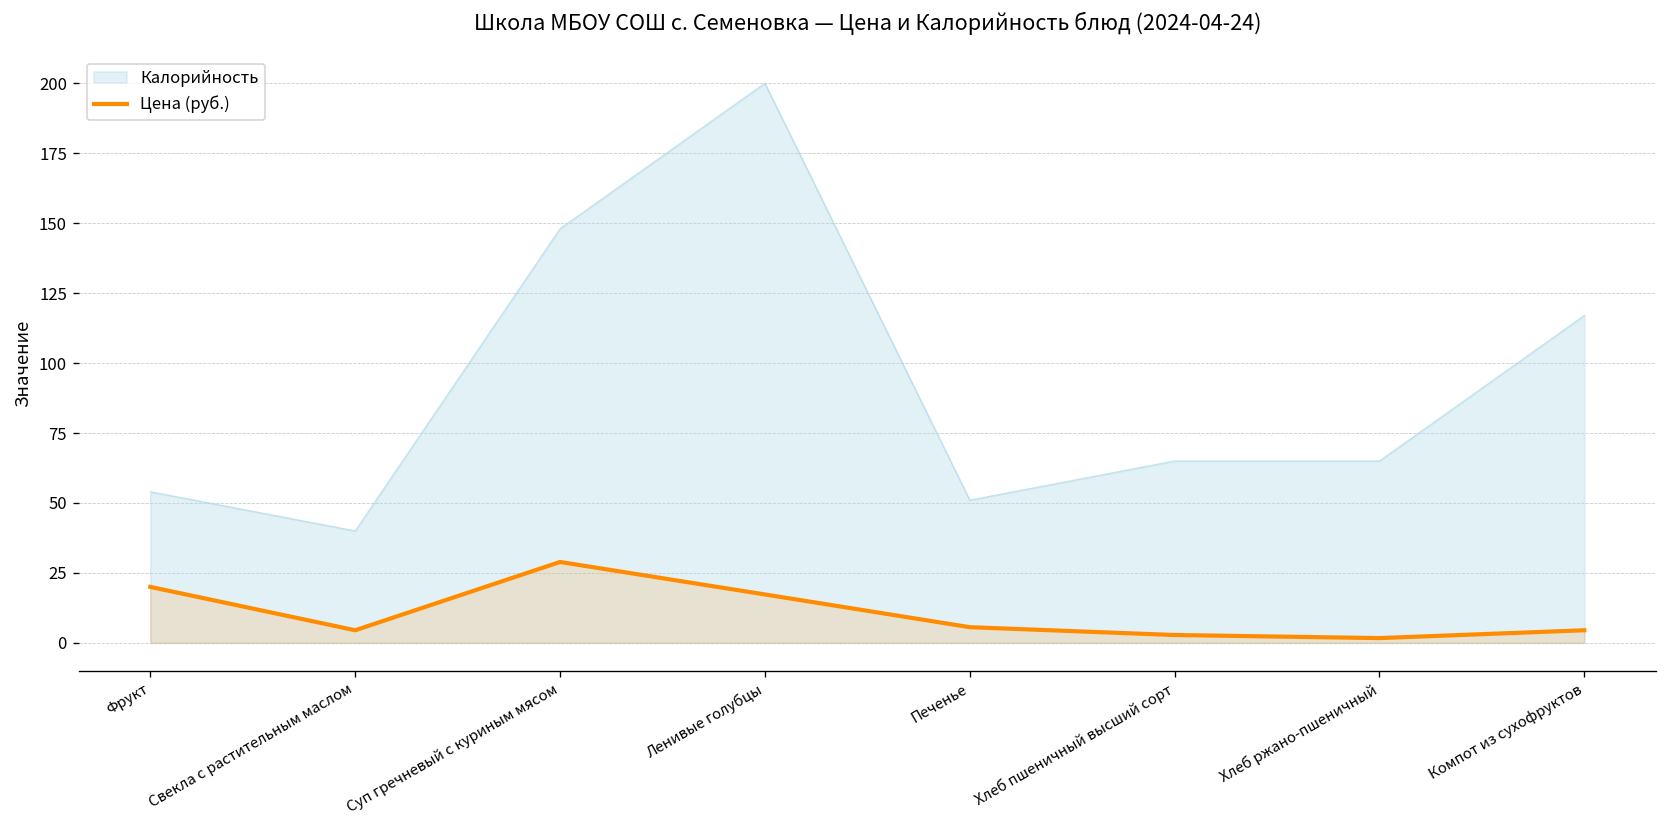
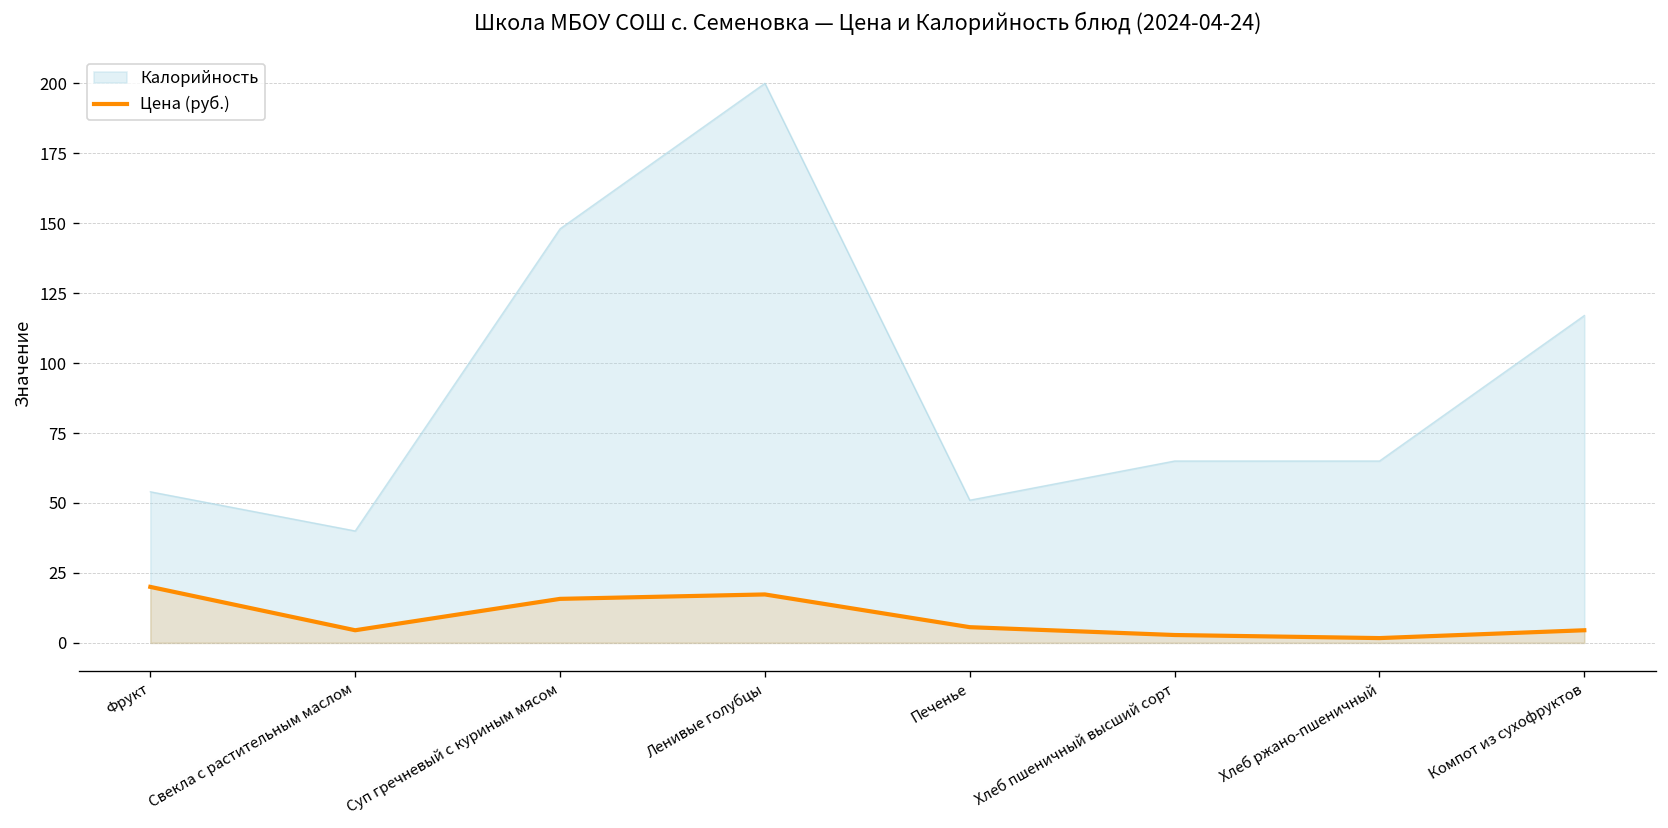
  {
    "Калорийность": {
      "Фрукт": 54,
      "Свекла с растительным маслом": 40,
      "Суп гречневый с куриным мясом": 148,
      "Ленивые голубцы": 200,
      "Печенье": 51,
      "Хлеб пшеничный высший сорт": 65,
      "Хлеб ржано-пшеничный": 65,
      "Компот из сухофруктов": 117
    },
    "Цена (руб.)": {
      "Фрукт": 20,
      "Свекла с растительным маслом": 5,
-     "Суп гречневый с куриным мясом": 29,
+     "Суп гречневый с куриным мясом": 16,
      "Ленивые голубцы": 17,
      "Печенье": 6,
      "Хлеб пшеничный высший сорт": 3,
      "Хлеб ржано-пшеничный": 2,
      "Компот из сухофруктов": 5
    }
  }
